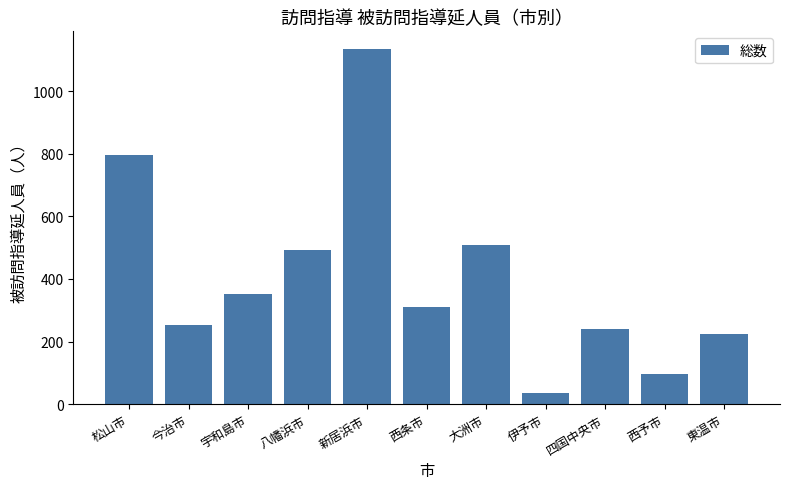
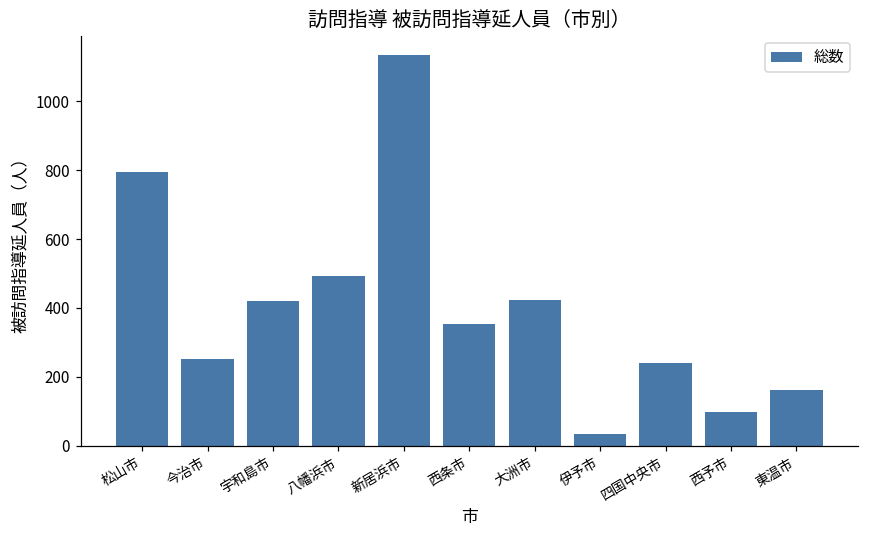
  {
    "松山市": 800,
    "今治市": 250,
-   "宇和島市": 350,
+   "宇和島市": 420,
    "八幡浜市": 490,
    "新居浜市": 1130,
-   "西条市": 310,
-   "大洲市": 510,
+   "西条市": 350,
+   "大洲市": 420,
    "伊予市": 40,
    "四国中央市": 240,
    "西予市": 100,
-   "東温市": 220
+   "東温市": 160
  }
